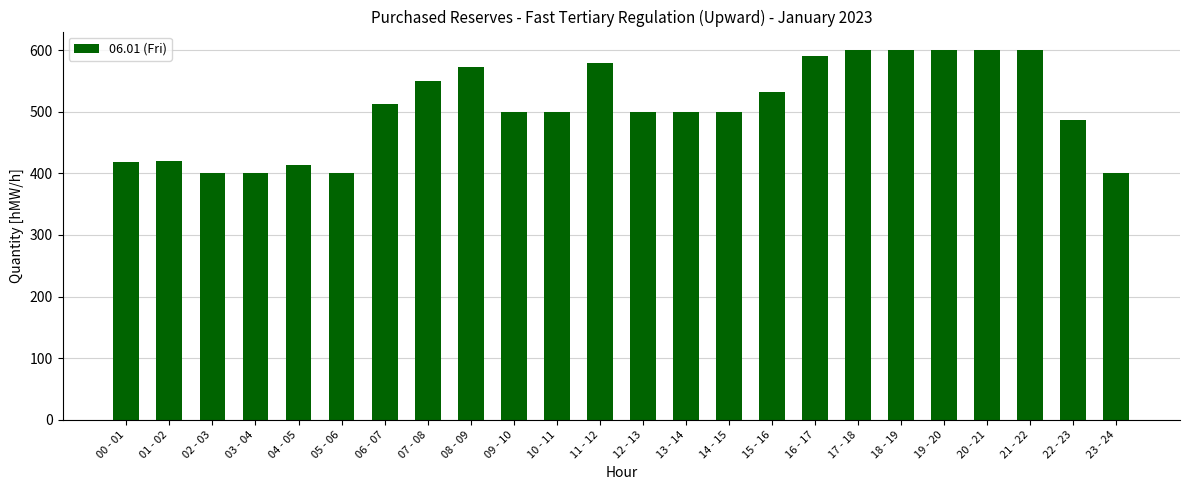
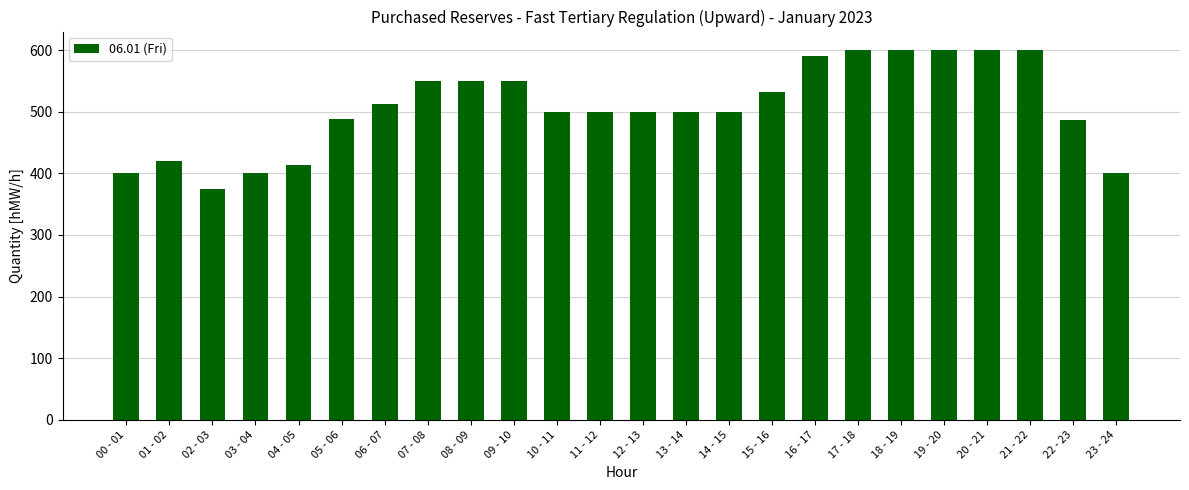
  {
-   "00 - 01": 420,
+   "00 - 01": 400,
    "01 - 02": 420,
-   "02 - 03": 400,
+   "02 - 03": 370,
    "03 - 04": 400,
    "04 - 05": 410,
-   "05 - 06": 400,
+   "05 - 06": 490,
    "06 - 07": 510,
    "07 - 08": 550,
-   "08 - 09": 570,
-   "09 - 10": 500,
+   "08 - 09": 550,
+   "09 - 10": 550,
    "10 - 11": 500,
-   "11 - 12": 580,
+   "11 - 12": 500,
    "12 - 13": 500,
    "13 - 14": 500,
    "14 - 15": 500,
    "15 - 16": 530,
    "16 - 17": 590,
    "17 - 18": 600,
    "18 - 19": 600,
    "19 - 20": 600,
    "20 - 21": 600,
    "21 - 22": 600,
    "22 - 23": 490,
    "23 - 24": 400
  }
